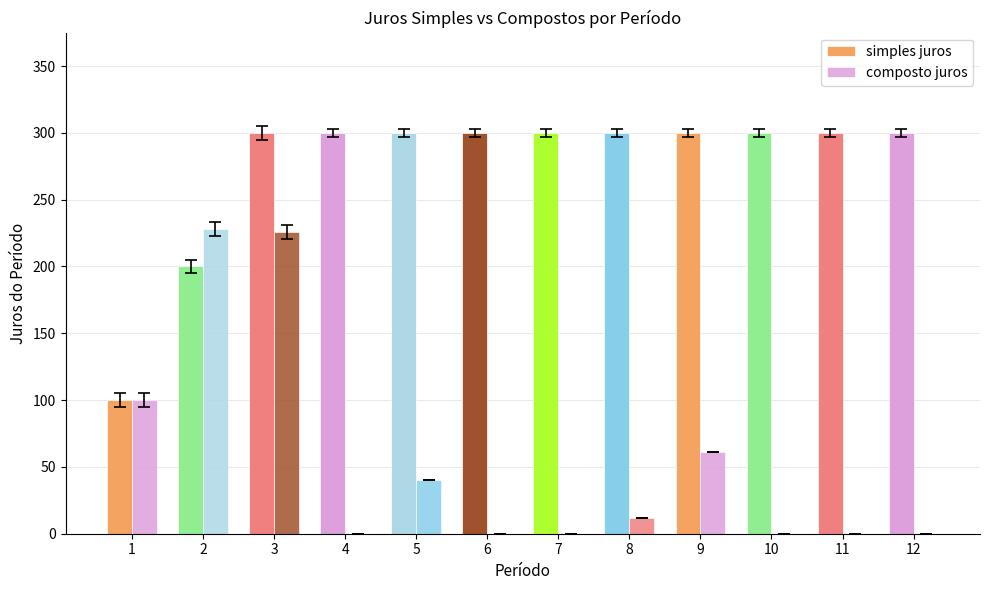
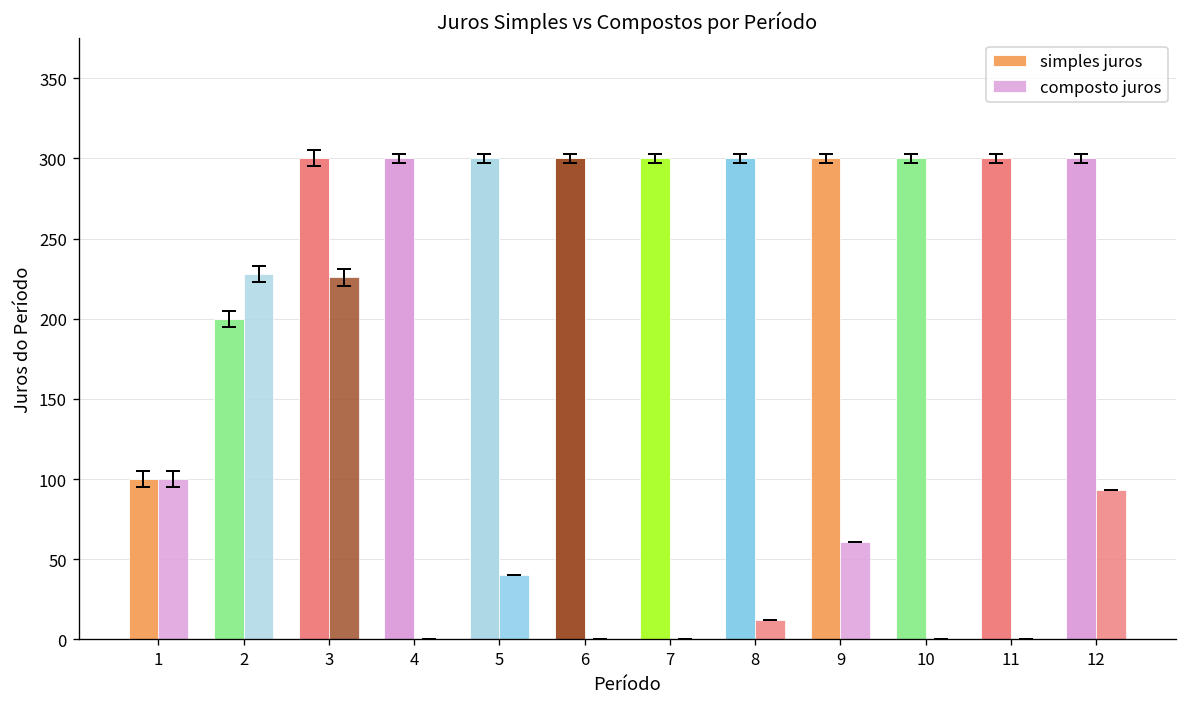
  {
    "simples juros": {
      "1": 100,
      "2": 200,
      "3": 300,
      "4": 300,
      "5": 300,
      "6": 300,
      "7": 300,
      "8": 300,
      "9": 300,
      "10": 300,
      "11": 300,
      "12": 300
    },
    "composto juros": {
      "1": 100,
      "2": 228,
      "3": 226,
      "4": 0,
      "5": 40,
      "6": 0,
      "7": 0,
      "8": 12,
      "9": 61,
      "10": 0,
      "11": 0,
-     "12": 0
+     "12": 93
    }
  }
